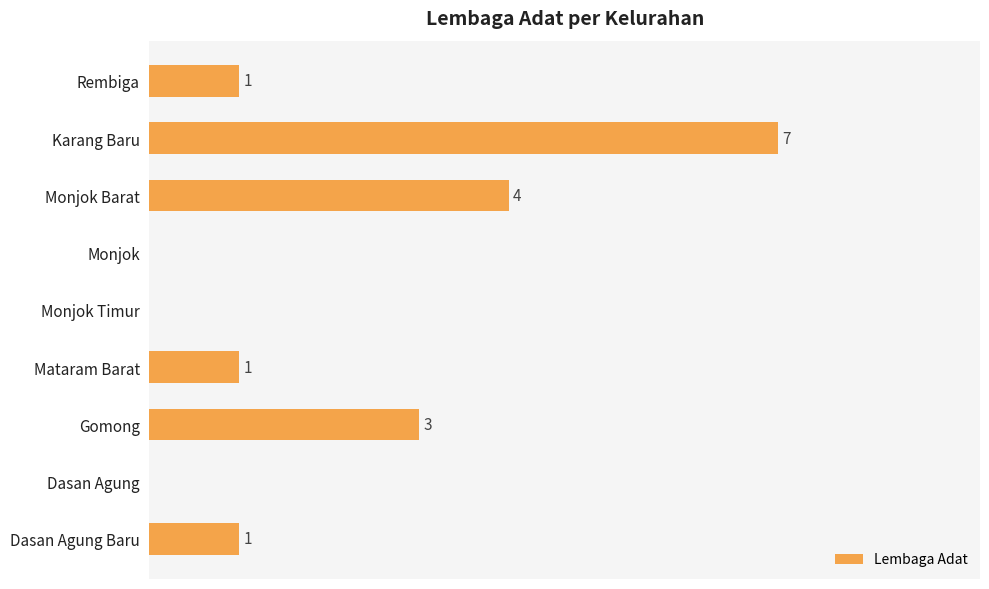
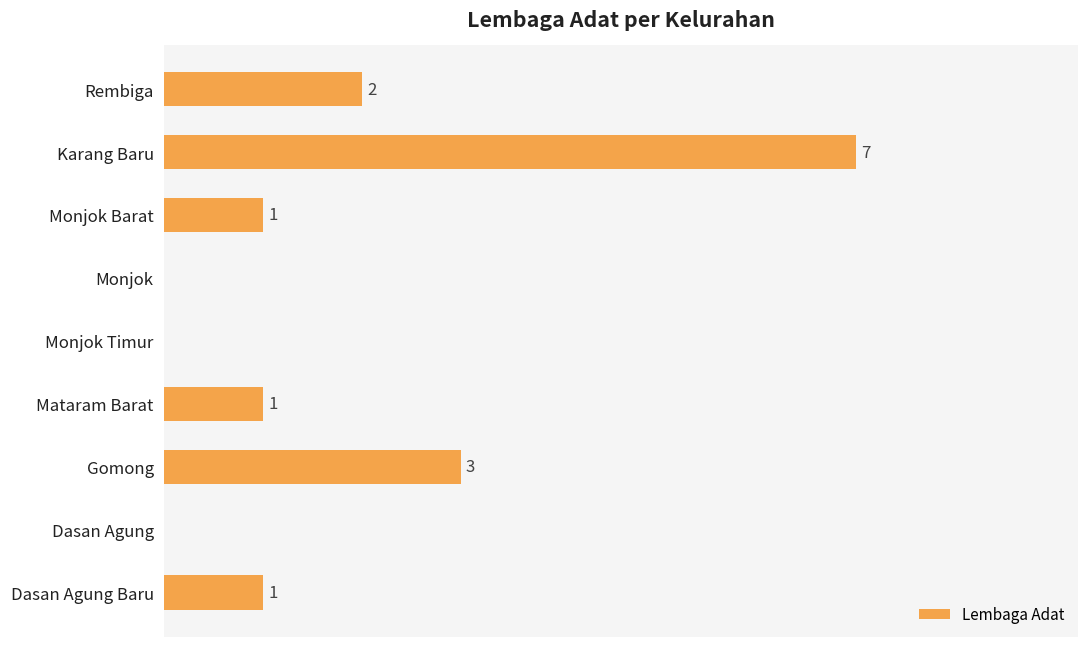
  {
-   "Rembiga": 1,
+   "Rembiga": 2,
    "Karang Baru": 7,
-   "Monjok Barat": 4,
+   "Monjok Barat": 1,
    "Mataram Barat": 1,
    "Gomong": 3,
    "Dasan Agung Baru": 1
  }
